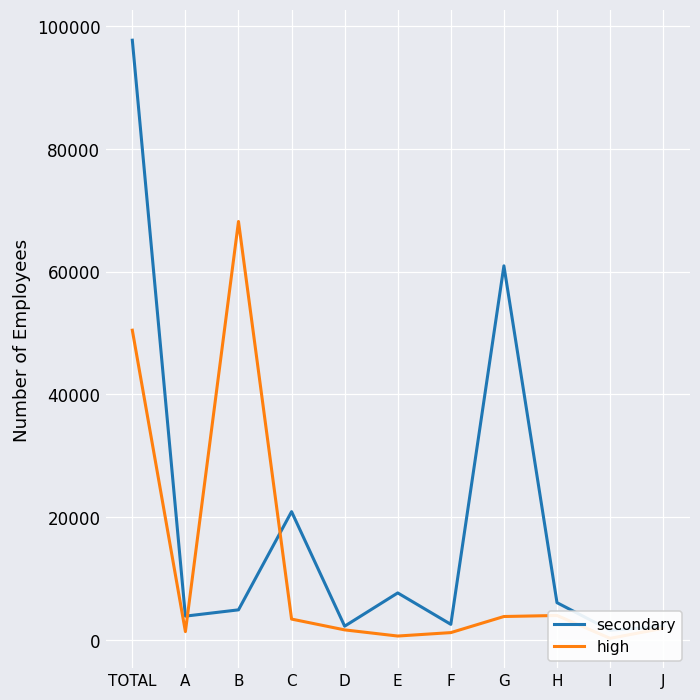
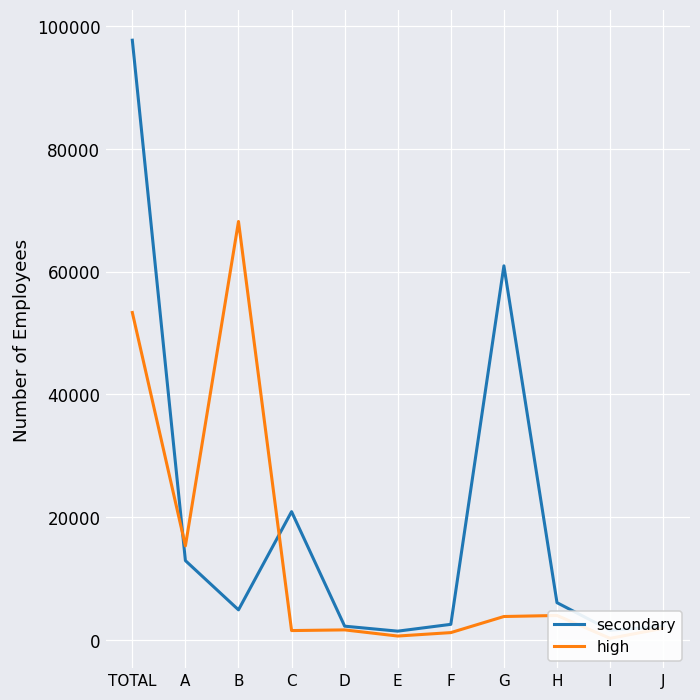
  {
    "secondary": {
      "TOTAL": 98000,
-     "A": 4000,
+     "A": 13000,
      "B": 5000,
      "C": 21000,
      "D": 2000,
-     "E": 8000,
+     "E": 1000,
      "F": 3000,
      "G": 61000,
      "H": 6000
    },
    "high": {
-     "TOTAL": 50000,
-     "A": 1000,
+     "TOTAL": 53000,
+     "A": 15000,
      "B": 68000,
-     "C": 3000,
+     "C": 2000,
      "D": 2000,
      "E": 1000,
      "F": 1000,
      "G": 4000
    }
  }
